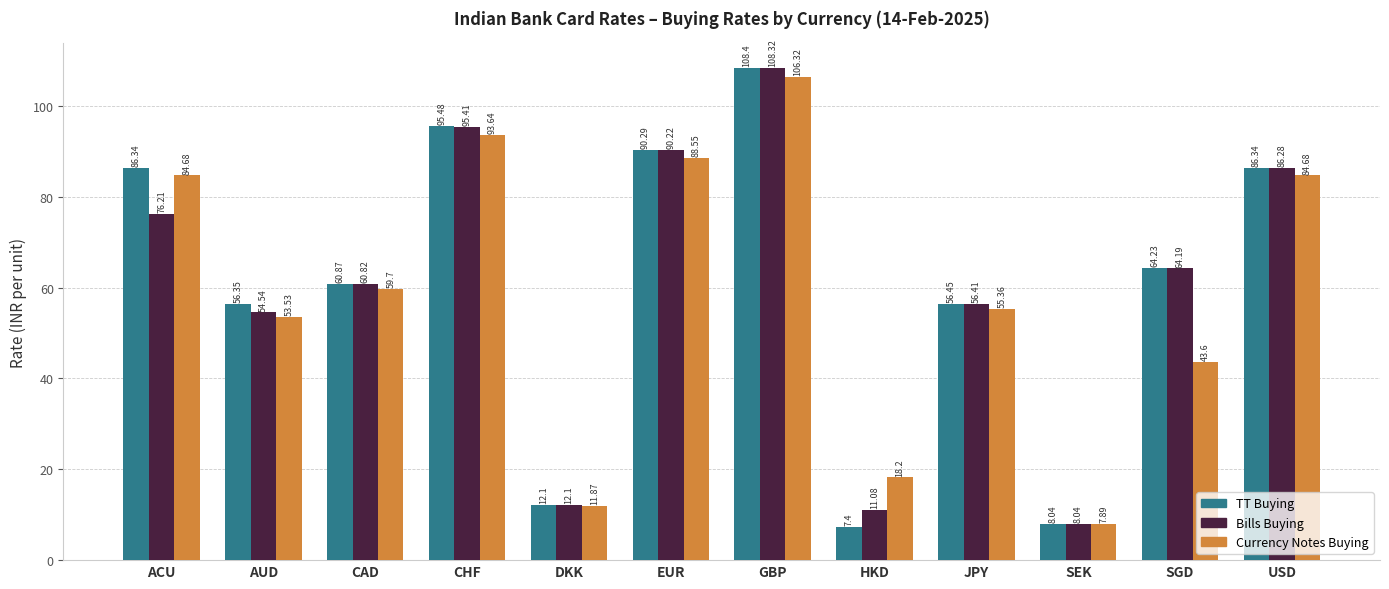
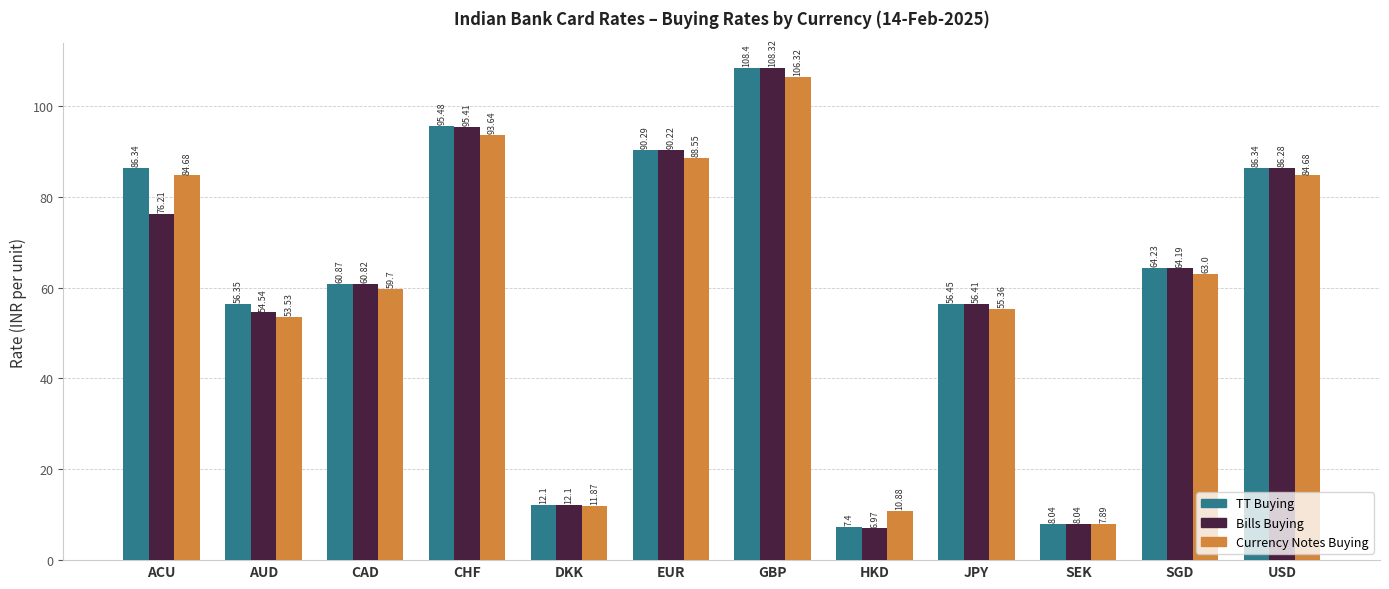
  {
    "TT Buying": {
      "ACU": 86.34,
      "AUD": 56.35,
      "CAD": 60.87,
      "CHF": 95.48,
      "DKK": 12.1,
      "EUR": 90.29,
      "GBP": 108.4,
      "HKD": 7.4,
      "JPY": 56.45,
      "SEK": 8.04,
      "SGD": 64.23,
      "USD": 86.34
    },
    "Bills Buying": {
      "ACU": 76.21,
      "AUD": 54.54,
      "CAD": 60.82,
      "CHF": 95.41,
      "DKK": 12.1,
      "EUR": 90.22,
      "GBP": 108.32,
-     "HKD": 11.08,
+     "HKD": 6.97,
      "JPY": 56.41,
      "SEK": 8.04,
      "SGD": 64.19,
      "USD": 86.28
    },
    "Currency Notes Buying": {
      "ACU": 84.68,
      "AUD": 53.53,
      "CAD": 59.7,
      "CHF": 93.64,
      "DKK": 11.87,
      "EUR": 88.55,
      "GBP": 106.32,
-     "HKD": 18.2,
+     "HKD": 10.88,
      "JPY": 55.36,
      "SEK": 7.89,
-     "SGD": 43.6,
+     "SGD": 63.0,
      "USD": 84.68
    }
  }
